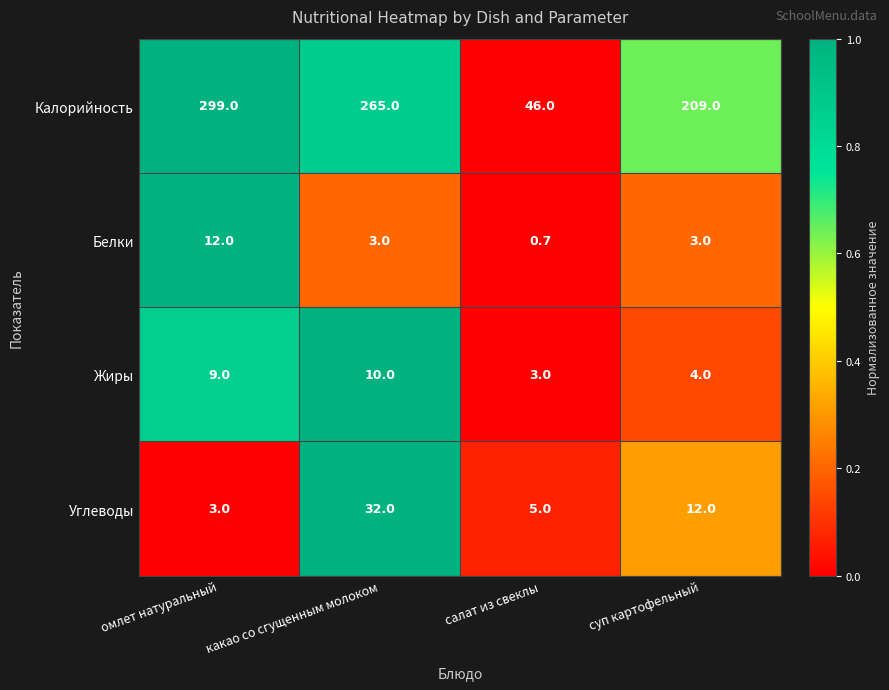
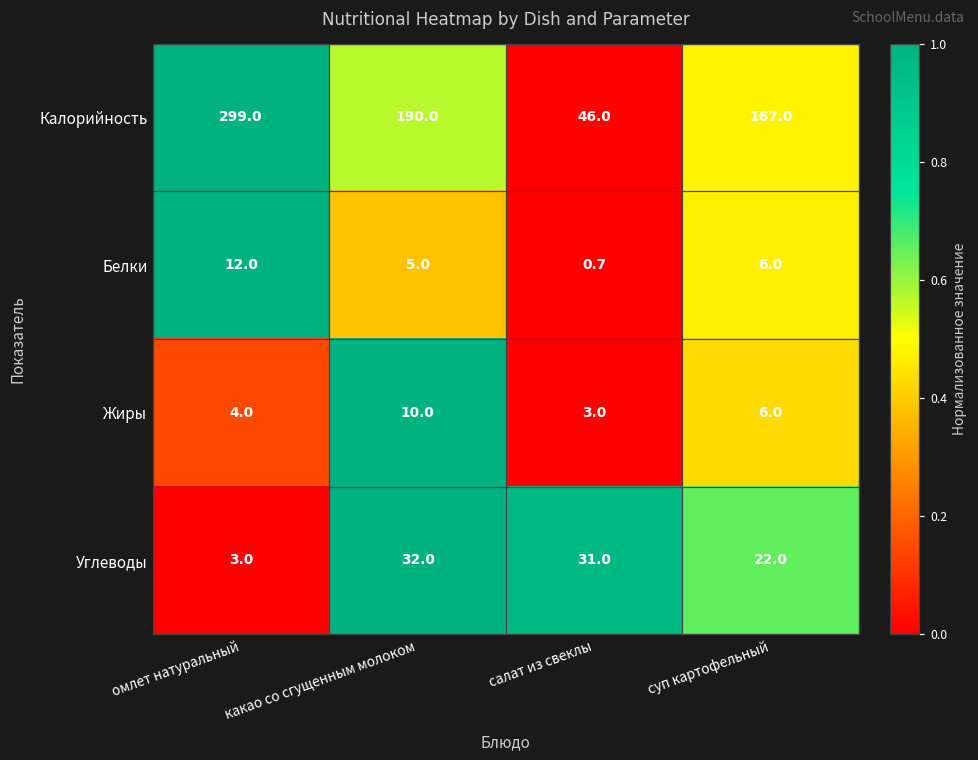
  {
    "Калорийность": {
      "омлет натуральный": 299.0,
-     "какао со сгущенным молоком": 265.0,
+     "какао со сгущенным молоком": 190.0,
      "салат из свеклы": 46.0,
-     "суп картофельный": 209.0
+     "суп картофельный": 167.0
    },
    "Белки": {
      "омлет натуральный": 12.0,
-     "какао со сгущенным молоком": 3.0,
+     "какао со сгущенным молоком": 5.0,
      "салат из свеклы": 0.7,
-     "суп картофельный": 3.0
+     "суп картофельный": 6.0
    },
    "Жиры": {
-     "омлет натуральный": 9.0,
+     "омлет натуральный": 4.0,
      "какао со сгущенным молоком": 10.0,
      "салат из свеклы": 3.0,
-     "суп картофельный": 4.0
+     "суп картофельный": 6.0
    },
    "Углеводы": {
      "омлет натуральный": 3.0,
      "какао со сгущенным молоком": 32.0,
-     "салат из свеклы": 5.0,
-     "суп картофельный": 12.0
+     "салат из свеклы": 31.0,
+     "суп картофельный": 22.0
    }
  }
